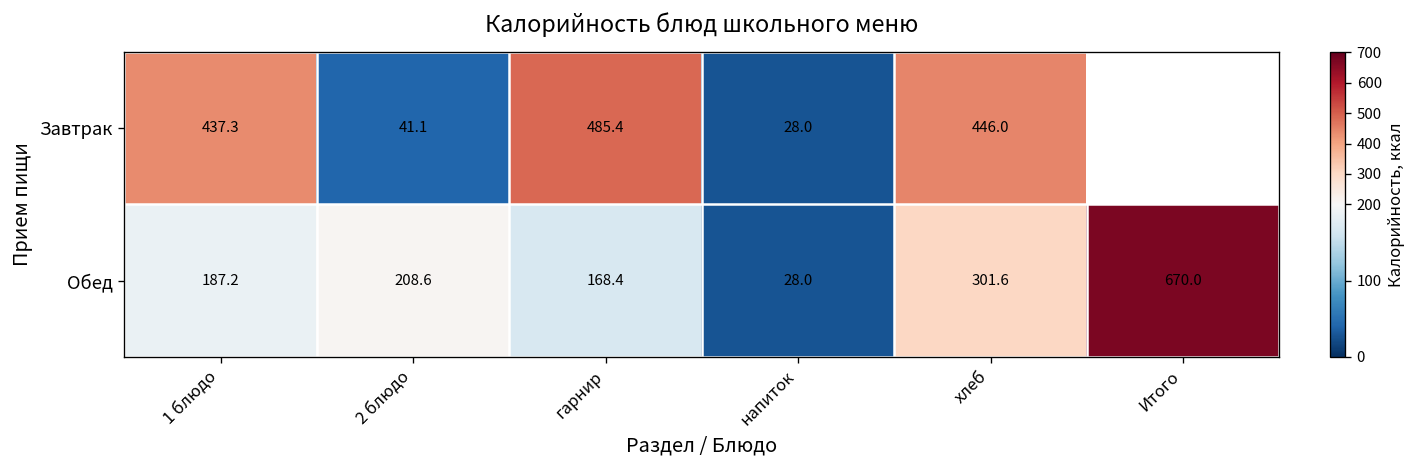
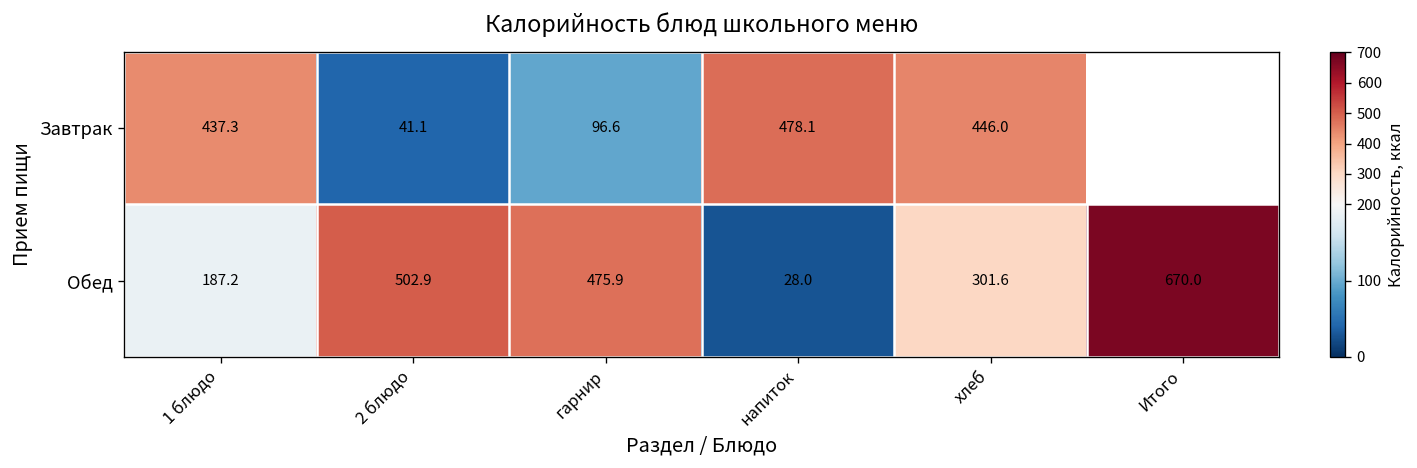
  {
    "Завтрак": {
      "1 блюдо": 437.3,
      "2 блюдо": 41.1,
-     "гарнир": 485.4,
-     "напиток": 28.0,
+     "гарнир": 96.6,
+     "напиток": 478.1,
      "хлеб": 446.0
    },
    "Обед": {
      "1 блюдо": 187.2,
-     "2 блюдо": 208.6,
-     "гарнир": 168.4,
+     "2 блюдо": 502.9,
+     "гарнир": 475.9,
      "напиток": 28.0,
      "хлеб": 301.6,
      "Итого": 670.0
    }
  }
